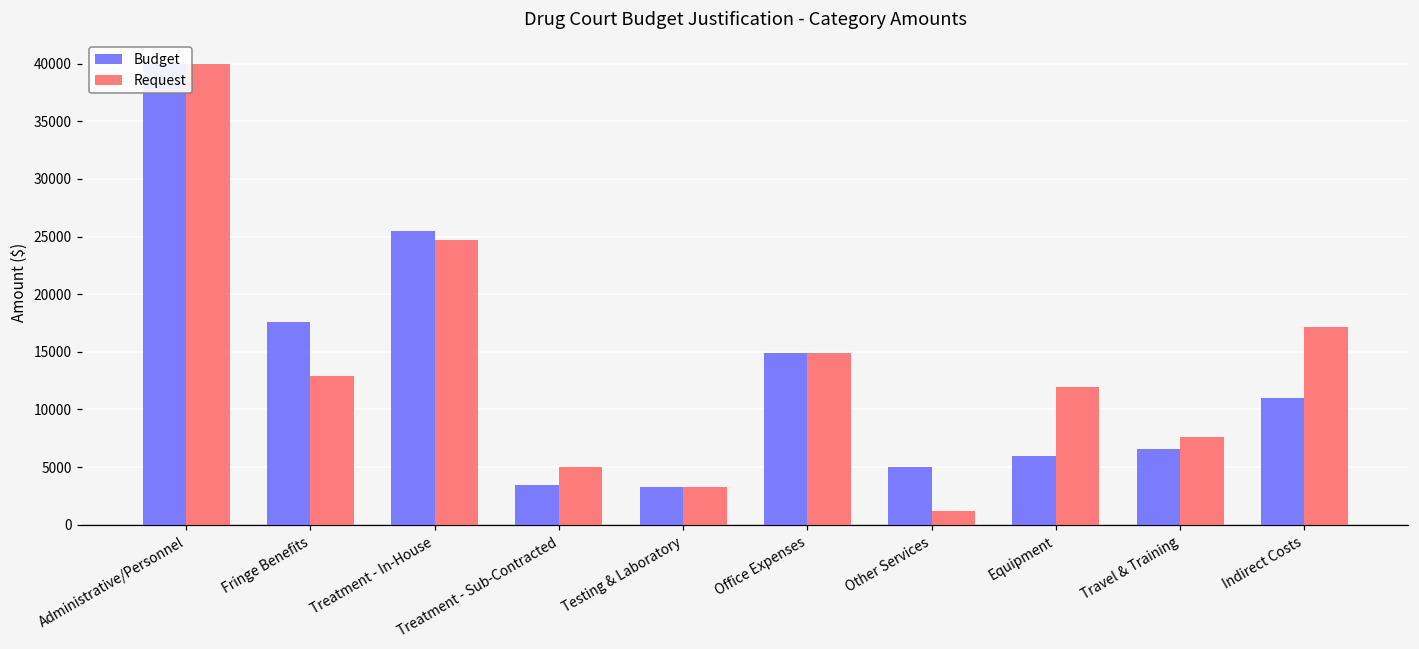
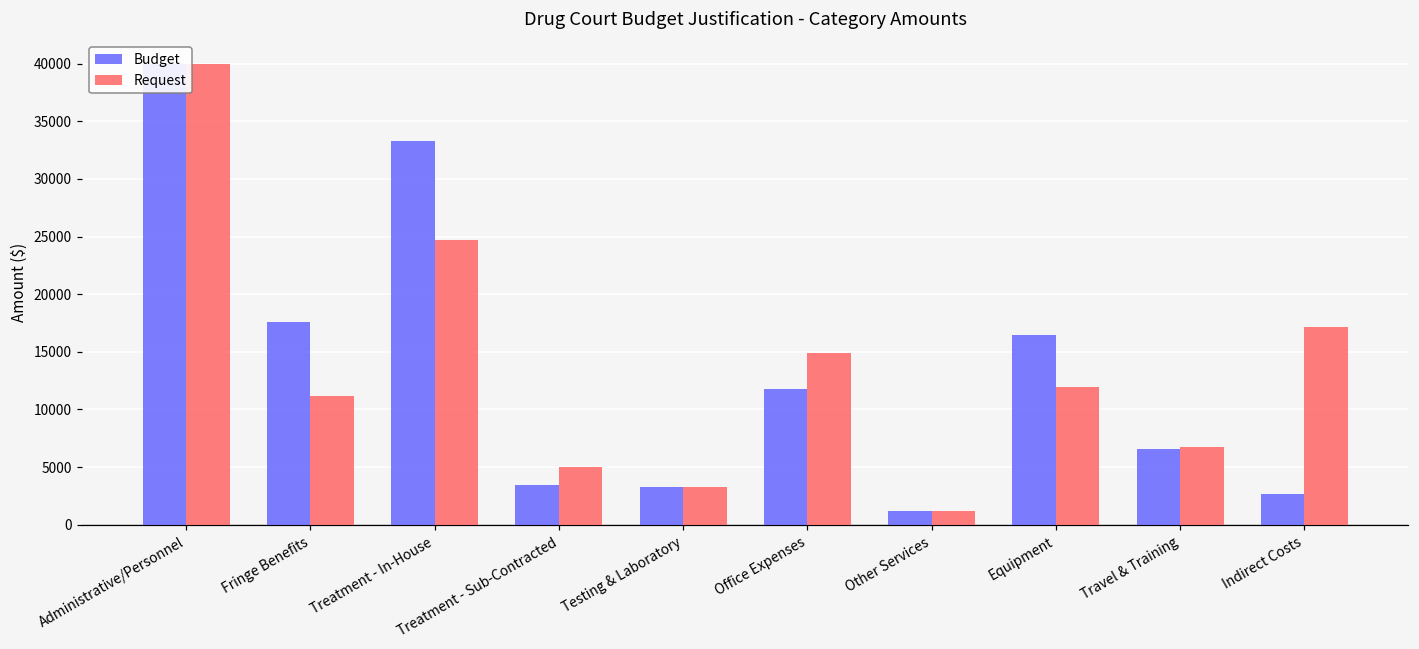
  {
    "Budget": {
      "Fringe Benefits": 17600,
-     "Treatment - In-House": 25500,
+     "Treatment - In-House": 33200,
      "Treatment - Sub-Contracted": 3500,
      "Testing & Laboratory": 3300,
-     "Office Expenses": 14900,
-     "Other Services": 5000,
-     "Equipment": 6000,
+     "Office Expenses": 11800,
+     "Other Services": 1200,
+     "Equipment": 16500,
      "Travel & Training": 6600,
-     "Indirect Costs": 11000
+     "Indirect Costs": 2600
    },
    "Request": {
      "Administrative/Personnel": 40000,
-     "Fringe Benefits": 12900,
+     "Fringe Benefits": 11100,
      "Treatment - In-House": 24700,
      "Treatment - Sub-Contracted": 5000,
      "Testing & Laboratory": 3300,
      "Office Expenses": 14900,
      "Other Services": 1200,
      "Equipment": 12000,
-     "Travel & Training": 7600,
+     "Travel & Training": 6700,
      "Indirect Costs": 17200
    }
  }
